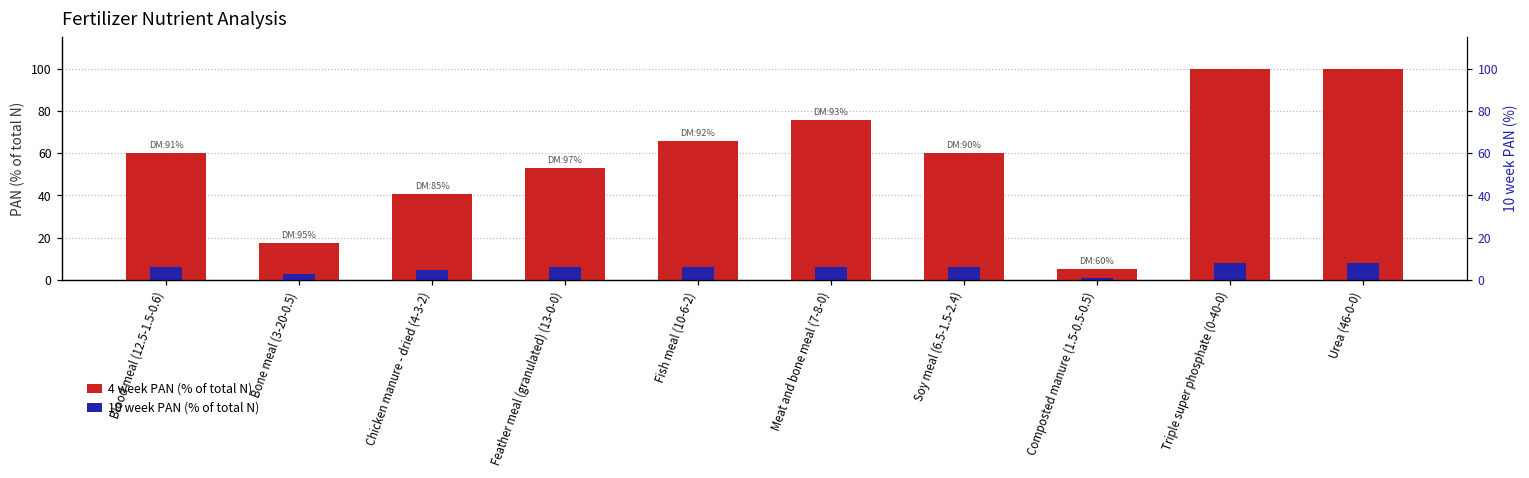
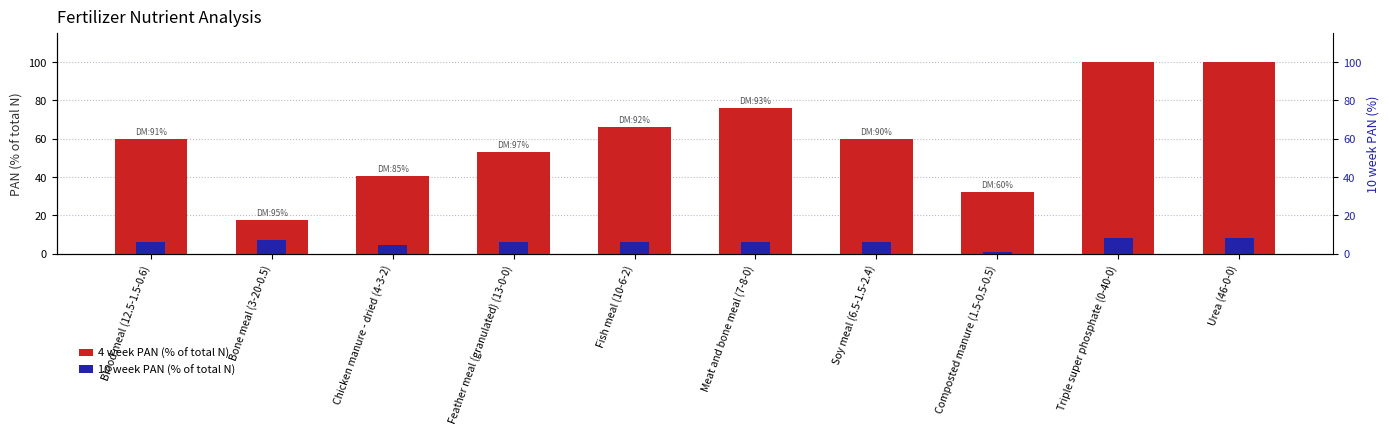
  {
    "4 week PAN (% of total N)": {
-     "Composted manure (1.5-0.5-0.5)": 5,
+     "Composted manure (1.5-0.5-0.5)": 32,
      "Triple super phosphate (0-40-0)": 100,
      "Urea (46-0-0)": 100
    },
    "10 week PAN (% of total N)": {
-     "Bone meal (3-20-0.5)": 3
+     "Bone meal (3-20-0.5)": 7
    }
  }
